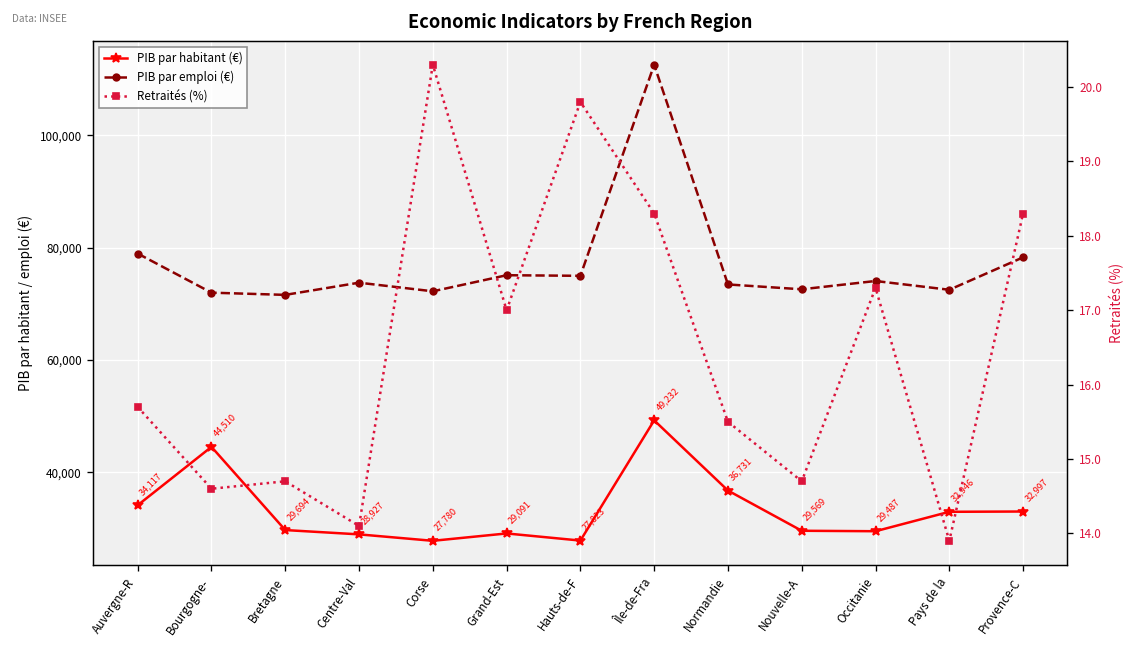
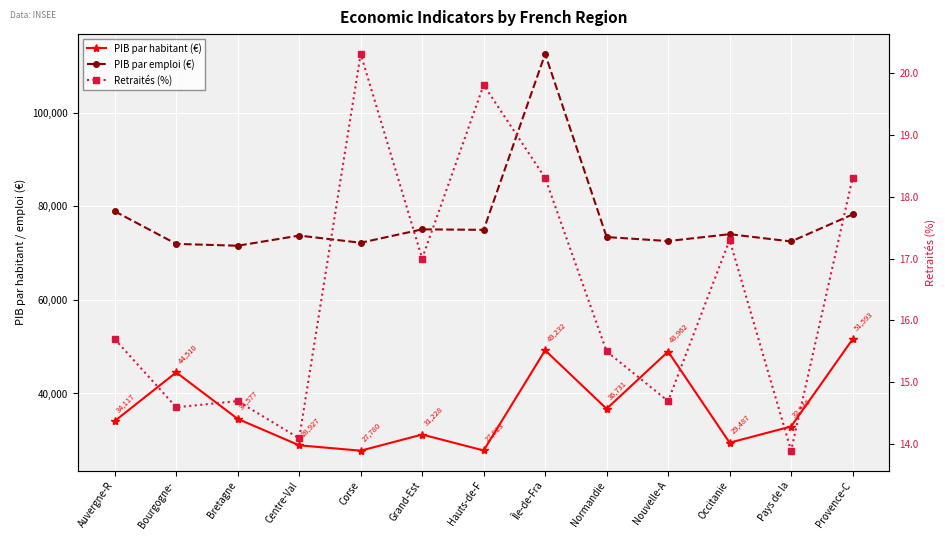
  {
    "PIB par habitant (€)": {
      "Auvergne-R": "34,117",
      "Bourgogne-": "44,510",
-     "Bretagne": "29,694",
+     "Bretagne": "34,577",
      "Corse": "27,780",
-     "Grand-Est": "29,091",
+     "Grand-Est": "31,228",
      "Hauts-de-F": "27,823",
      "Île-de-Fra": "49,232",
      "Normandie": "36,731",
-     "Nouvelle-A": "29,569",
+     "Nouvelle-A": "48,962",
      "Occitanie": "29,487",
      "Pays de la": "32,946",
-     "Provence-C": "32,997"
+     "Provence-C": "51,593"
    }
  }
